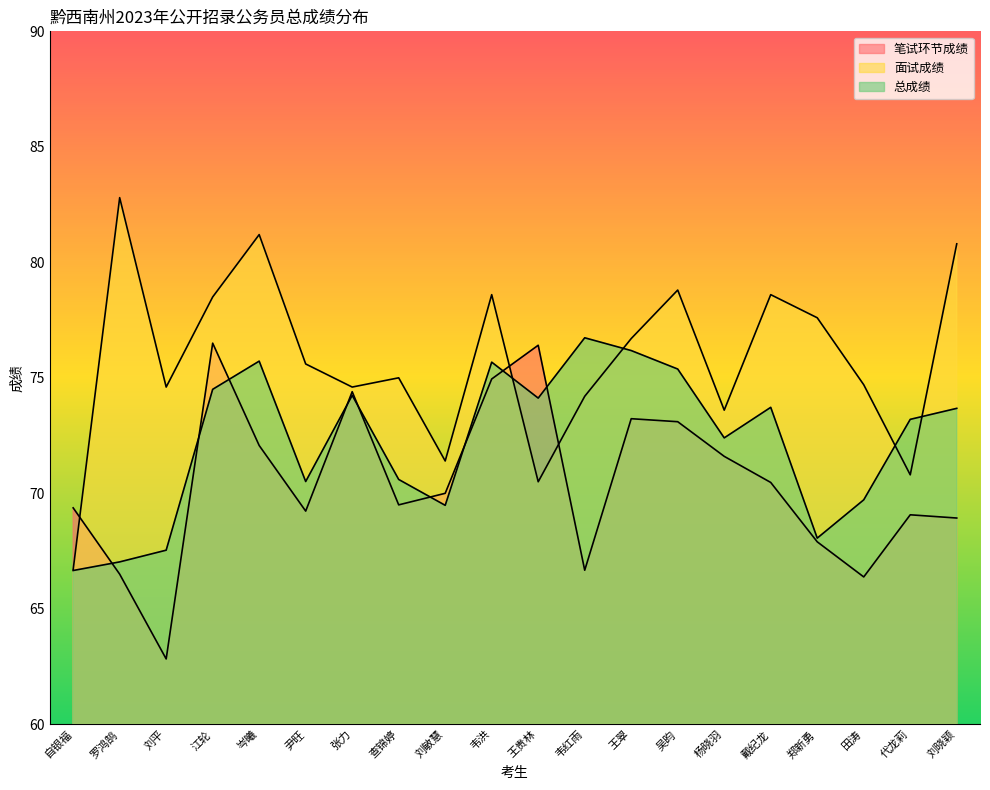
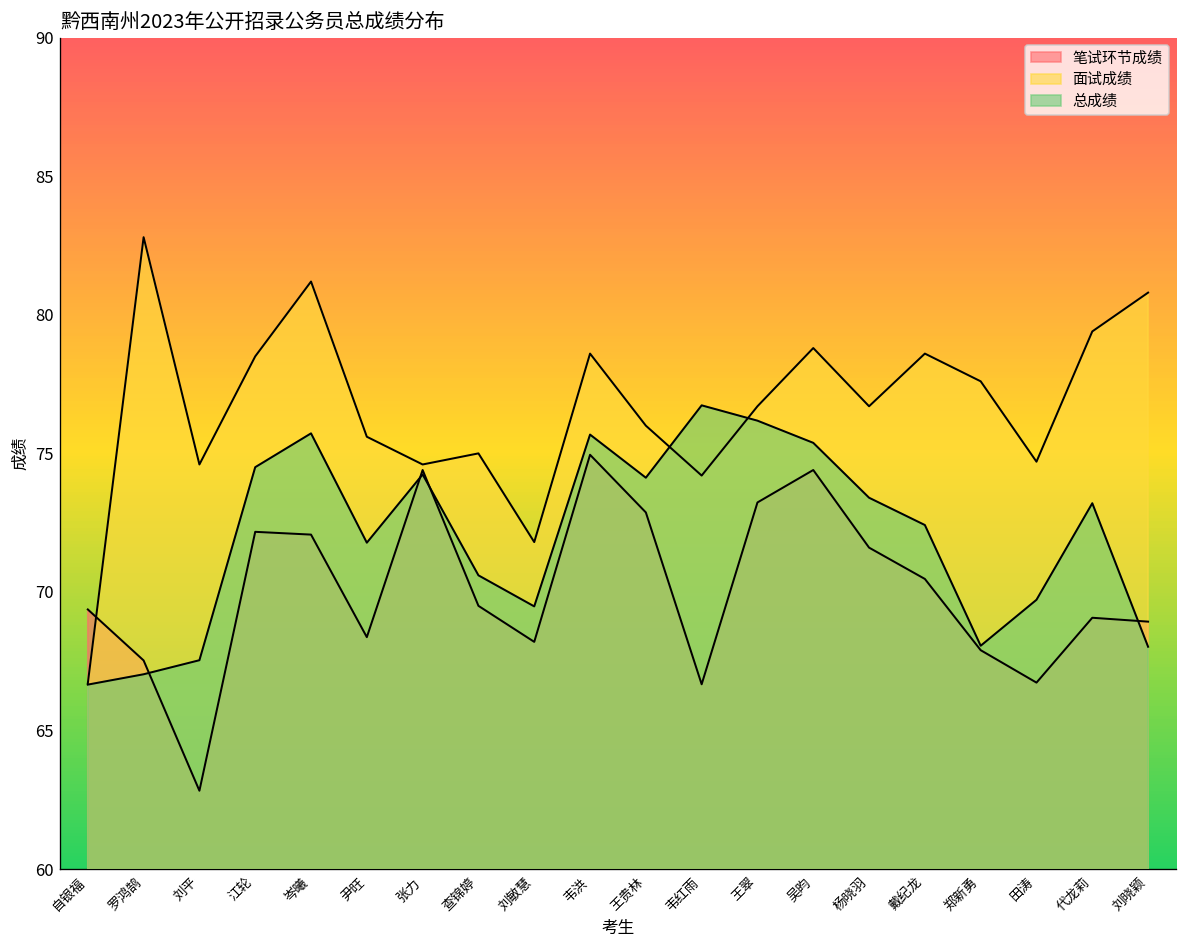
  {
    "笔试环节成绩": {
      "自银福": 69.4,
-     "罗鸿鹄": 66.5,
+     "罗鸿鹄": 67.5,
      "刘平": 62.8,
-     "江轮": 76.5,
+     "江轮": 72.2,
      "岑曦": 72.1,
-     "尹旺": 69.2,
+     "尹旺": 68.4,
      "张力": 74.4,
      "查锦婷": 69.5,
-     "刘敏慧": 70.0,
+     "刘敏慧": 68.2,
      "韦洪": 75.0,
-     "王贵林": 76.4,
+     "王贵林": 72.9,
      "韦红雨": 66.7,
      "王翠": 73.2,
-     "吴昀": 73.1,
+     "吴昀": 74.4,
      "杨晓羽": 71.6,
      "戴纪龙": 70.5,
      "郑新勇": 67.9,
-     "田涛": 66.4,
+     "田涛": 66.7,
      "代龙莉": 69.1,
      "刘晓颖": 68.9
    },
    "面试成绩": {
      "罗鸿鹄": 82.8,
      "刘平": 74.6,
      "江轮": 78.5,
      "岑曦": 81.2,
      "尹旺": 75.6,
      "张力": 74.6,
      "查锦婷": 75.0,
-     "刘敏慧": 71.4,
+     "刘敏慧": 71.8,
      "韦洪": 78.6,
-     "王贵林": 70.5,
+     "王贵林": 76.0,
      "韦红雨": 74.2,
      "王翠": 76.7,
      "吴昀": 78.8,
-     "杨晓羽": 73.6,
+     "杨晓羽": 76.7,
      "戴纪龙": 78.6,
      "郑新勇": 77.6,
      "田涛": 74.7,
-     "代龙莉": 70.8,
+     "代龙莉": 79.4,
      "刘晓颖": 80.8
    },
    "总成绩": {
      "罗鸿鹄": 67.0,
      "刘平": 67.5,
      "江轮": 74.5,
      "岑曦": 75.7,
-     "尹旺": 70.5,
+     "尹旺": 71.8,
      "张力": 74.2,
      "查锦婷": 70.6,
      "刘敏慧": 69.5,
      "韦洪": 75.7,
      "王贵林": 74.1,
      "韦红雨": 76.7,
      "王翠": 76.2,
      "吴昀": 75.4,
-     "杨晓羽": 72.4,
-     "戴纪龙": 73.7,
+     "杨晓羽": 73.4,
+     "戴纪龙": 72.4,
      "郑新勇": 68.1,
      "田涛": 69.7,
      "代龙莉": 73.2,
-     "刘晓颖": 73.7
+     "刘晓颖": 68.0
    }
  }
